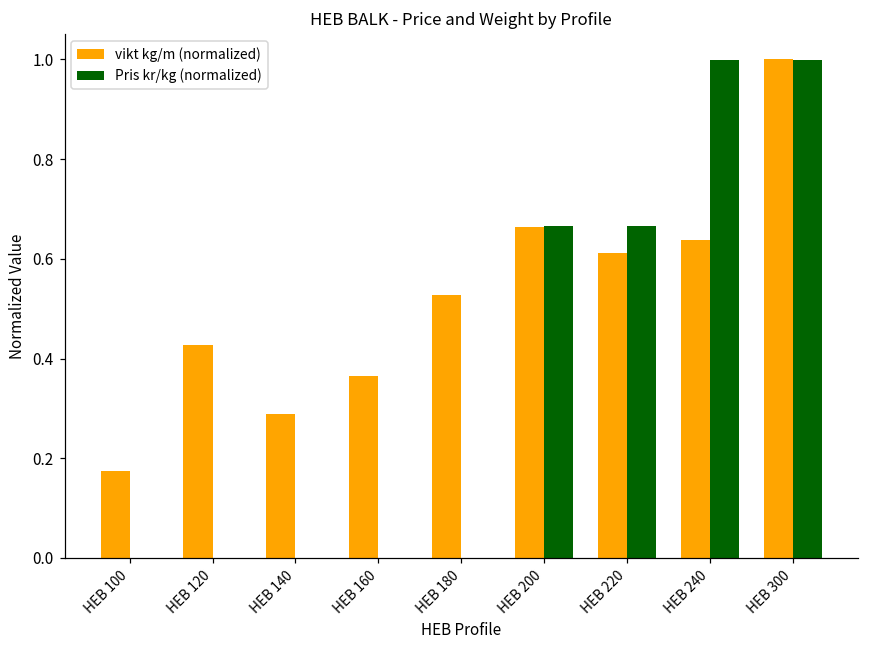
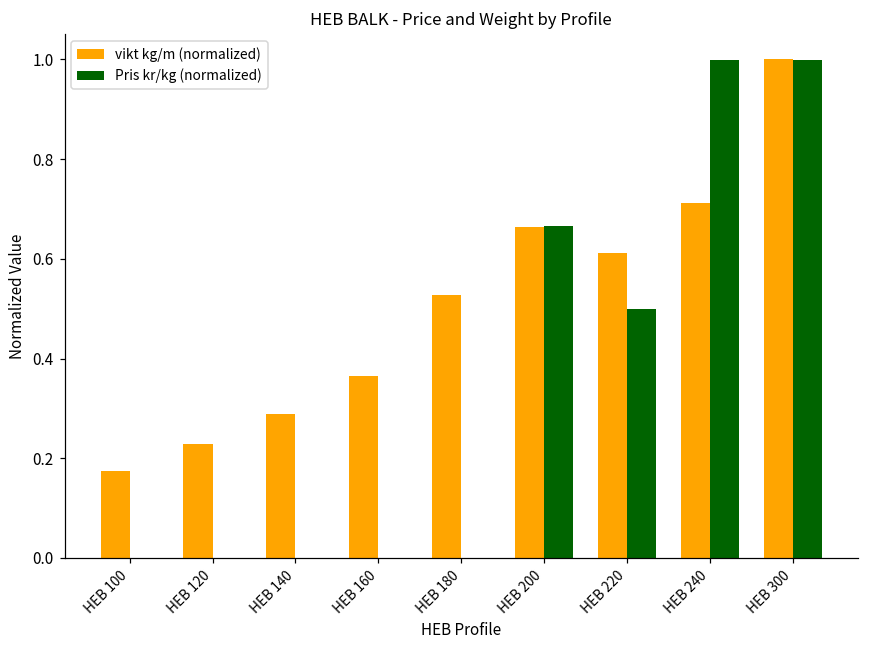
  {
    "vikt kg/m (normalized)": {
      "HEB 100": 0.17,
-     "HEB 120": 0.43,
+     "HEB 120": 0.23,
      "HEB 140": 0.29,
      "HEB 160": 0.36,
      "HEB 180": 0.53,
      "HEB 200": 0.66,
      "HEB 220": 0.61,
-     "HEB 240": 0.64,
+     "HEB 240": 0.71,
      "HEB 300": 1.00
    },
    "Pris kr/kg (normalized)": {
      "HEB 100": 0.00,
      "HEB 120": 0.00,
      "HEB 140": 0.00,
      "HEB 160": 0.00,
      "HEB 180": 0.00,
      "HEB 200": 0.67,
-     "HEB 220": 0.67,
+     "HEB 220": 0.50,
      "HEB 240": 1.00,
      "HEB 300": 1.00
    }
  }
